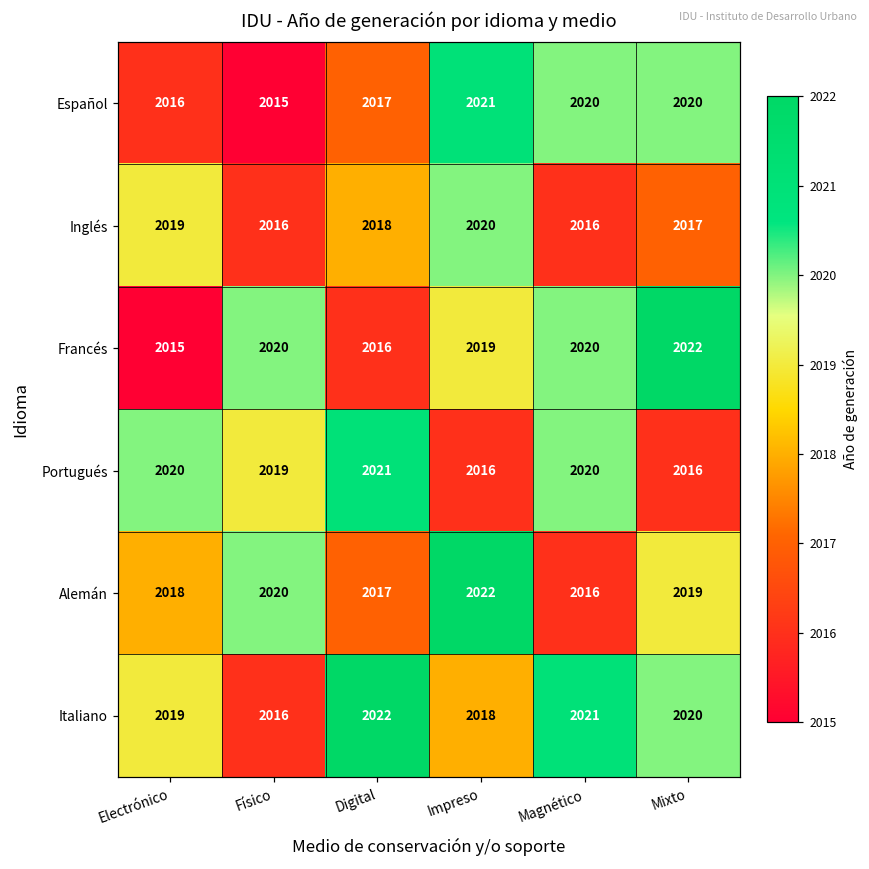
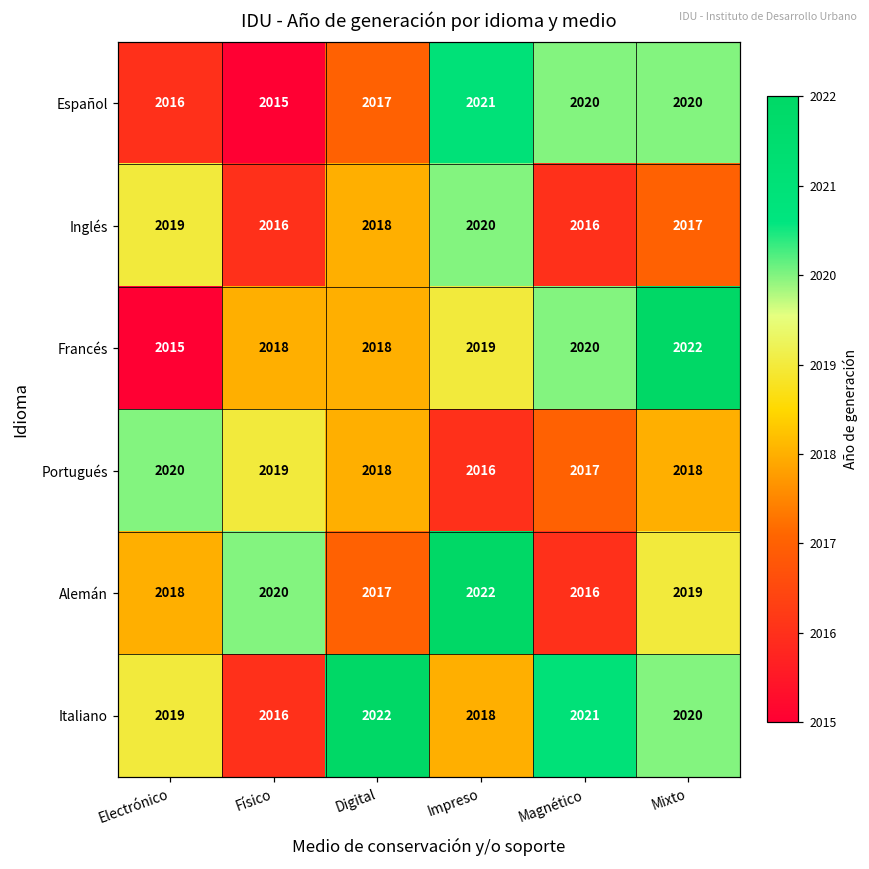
  {
    "Español": {
      "Electrónico": 2016,
      "Físico": 2015,
      "Digital": 2017,
      "Impreso": 2021,
      "Magnético": 2020,
      "Mixto": 2020
    },
    "Inglés": {
      "Electrónico": 2019,
      "Físico": 2016,
      "Digital": 2018,
      "Impreso": 2020,
      "Magnético": 2016,
      "Mixto": 2017
    },
    "Francés": {
      "Electrónico": 2015,
-     "Físico": 2020,
-     "Digital": 2016,
+     "Físico": 2018,
+     "Digital": 2018,
      "Impreso": 2019,
      "Magnético": 2020,
      "Mixto": 2022
    },
    "Portugués": {
      "Electrónico": 2020,
      "Físico": 2019,
-     "Digital": 2021,
+     "Digital": 2018,
      "Impreso": 2016,
-     "Magnético": 2020,
-     "Mixto": 2016
+     "Magnético": 2017,
+     "Mixto": 2018
    },
    "Alemán": {
      "Electrónico": 2018,
      "Físico": 2020,
      "Digital": 2017,
      "Impreso": 2022,
      "Magnético": 2016,
      "Mixto": 2019
    },
    "Italiano": {
      "Electrónico": 2019,
      "Físico": 2016,
      "Digital": 2022,
      "Impreso": 2018,
      "Magnético": 2021,
      "Mixto": 2020
    }
  }
